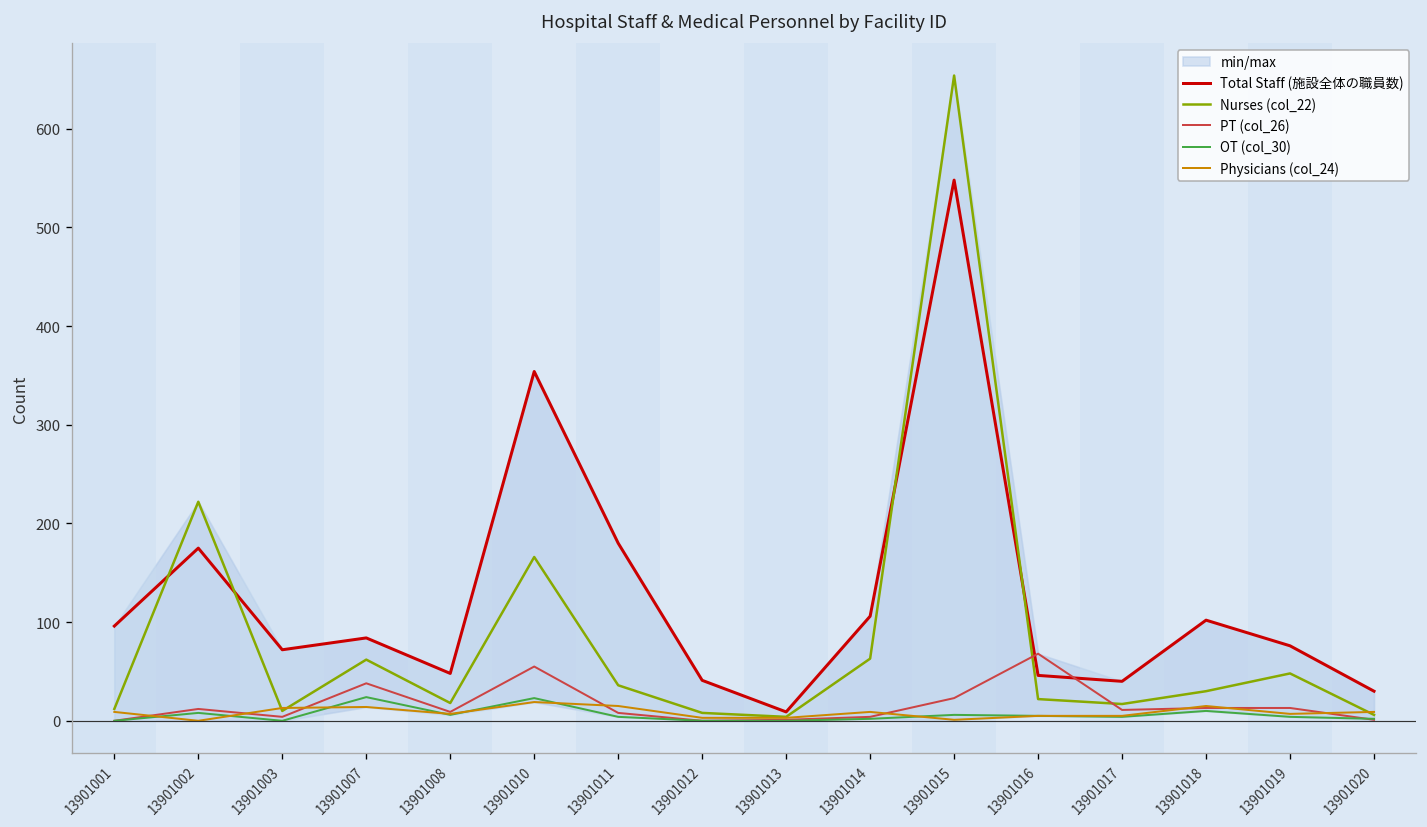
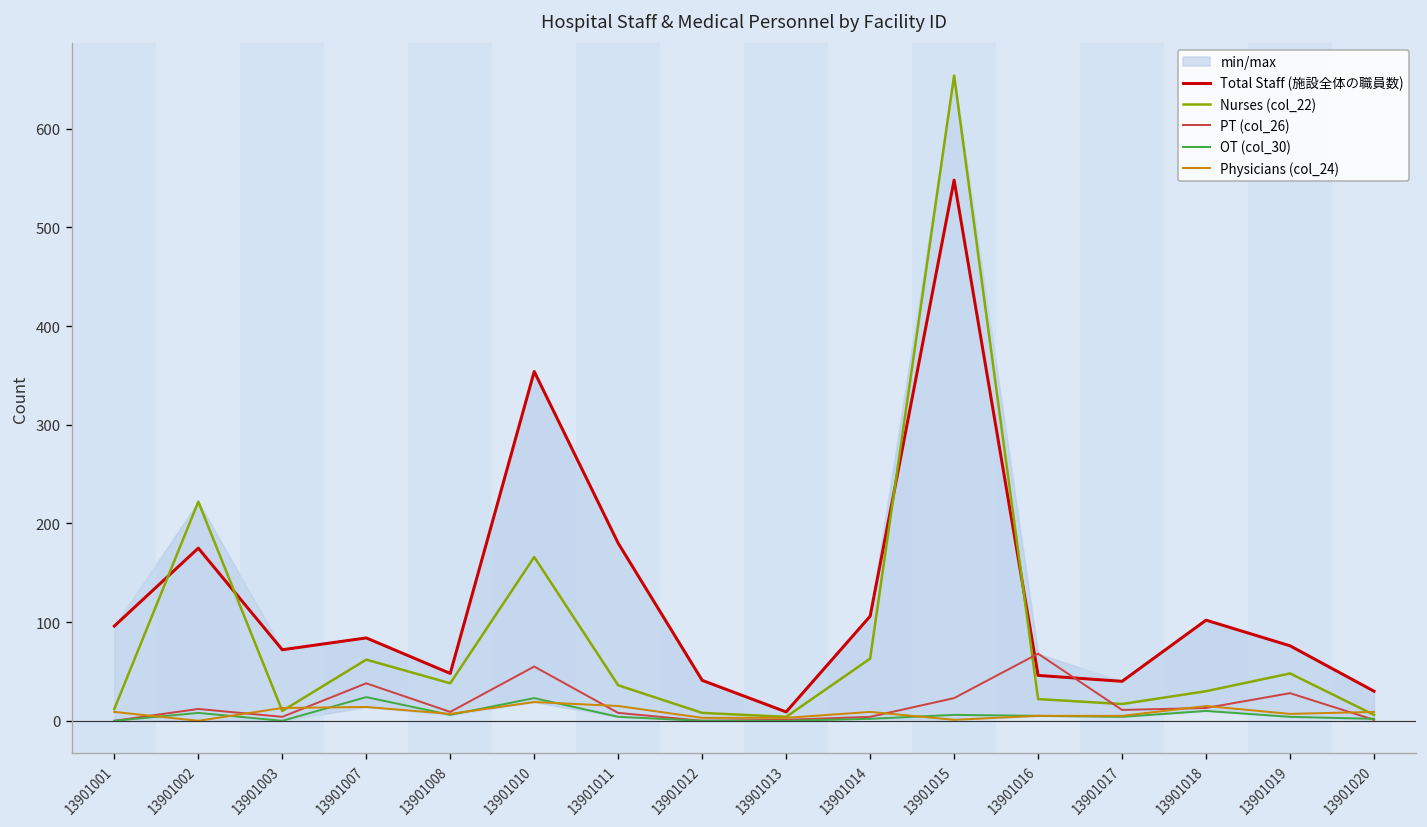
  {
    "Total Staff (施設全体の職員数)": {
      "13901002": 180,
      "13901015": 550,
      "13901016": 50
    },
    "Nurses (col_22)": {
      "13901007": 60,
-     "13901008": 20,
+     "13901008": 40,
      "13901010": 170,
      "13901011": 40,
      "13901012": 10,
      "13901014": 60,
      "13901016": 20,
      "13901017": 20,
      "13901018": 30,
      "13901019": 50
    },
    "PT (col_26)": {
      "13901002": 10,
      "13901003": 0,
      "13901007": 40,
      "13901010": 60,
      "13901011": 10,
      "13901015": 20,
      "13901017": 10,
-     "13901019": 10
+     "13901019": 30
    },
    "OT (col_30)": {
      "13901002": 10,
      "13901003": 0,
      "13901007": 20,
      "13901010": 20,
      "13901011": 0,
      "13901015": 10
    },
    "Physicians (col_24)": {
      "13901002": 0,
      "13901007": 10,
      "13901010": 20,
      "13901011": 20,
      "13901014": 10,
      "13901015": 0
    }
  }
